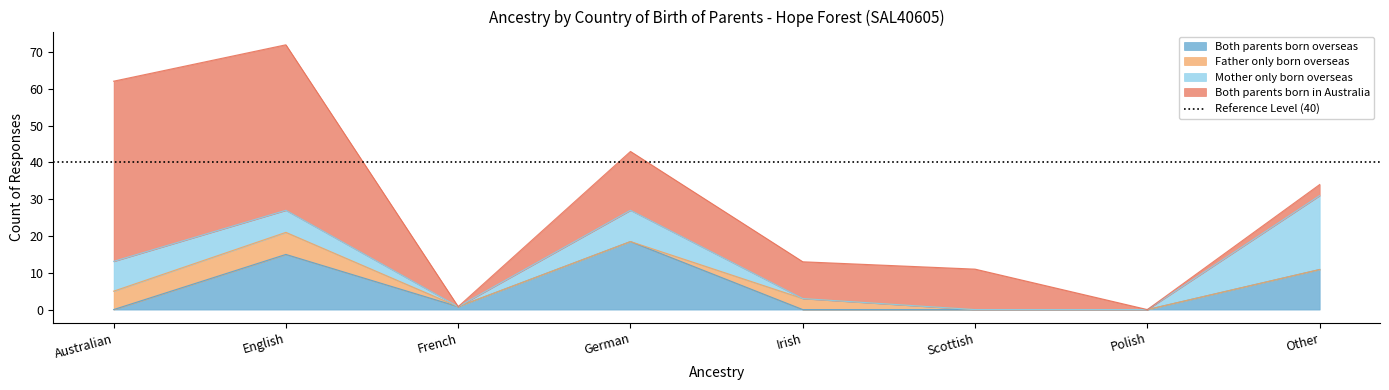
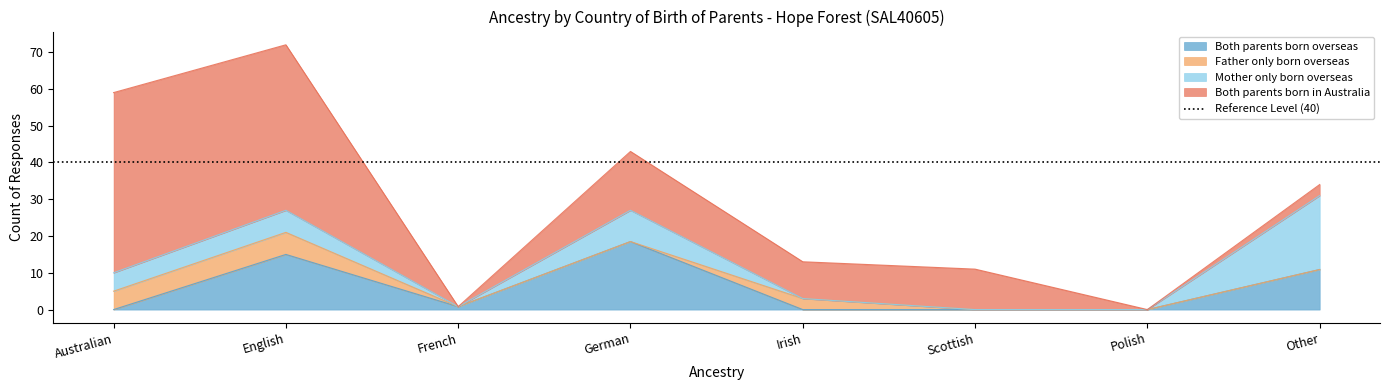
  {
    "Both parents born overseas": {
      "Australian": 0,
      "English": 15,
      "Irish": 0
    },
    "Mother only born overseas": {
-     "Australian": 8,
+     "Australian": 5,
      "English": 6,
      "German": 9,
      "Other": 20
    }
  }
